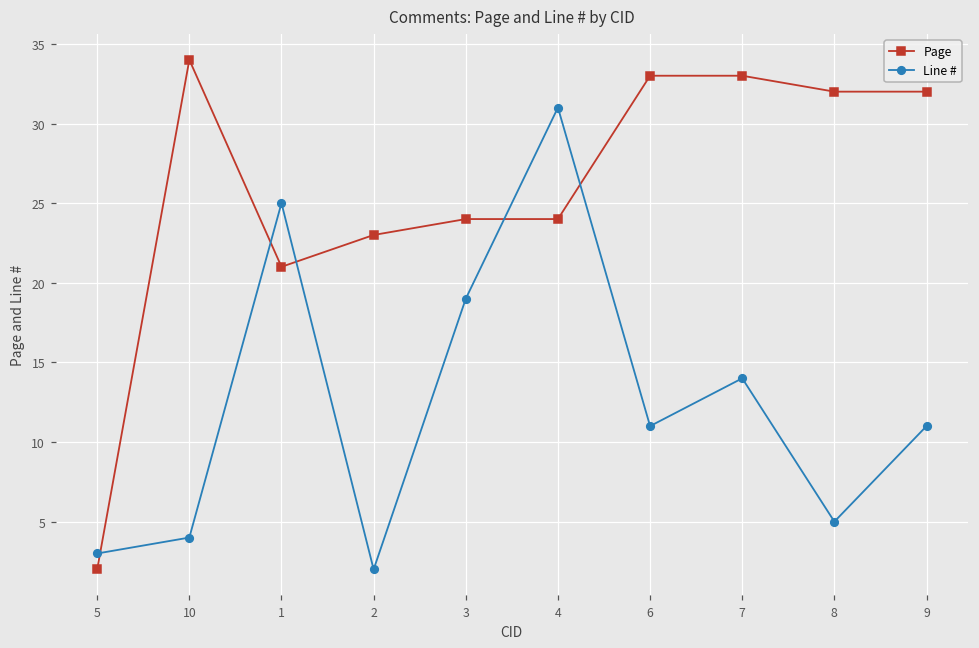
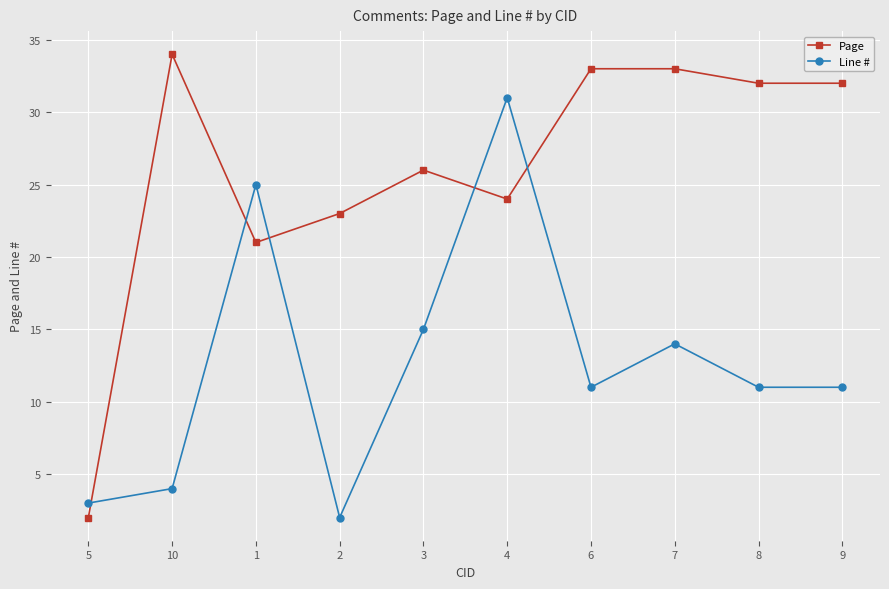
  {
    "Page": {
      "5": 2,
      "10": 34,
      "1": 21,
      "2": 23,
-     "3": 24,
+     "3": 26,
      "4": 24,
      "6": 33,
      "7": 33,
      "8": 32,
      "9": 32
    },
    "Line #": {
      "5": 3,
      "10": 4,
      "1": 25,
      "2": 2,
-     "3": 19,
+     "3": 15,
      "4": 31,
      "6": 11,
      "7": 14,
-     "8": 5,
+     "8": 11,
      "9": 11
    }
  }
